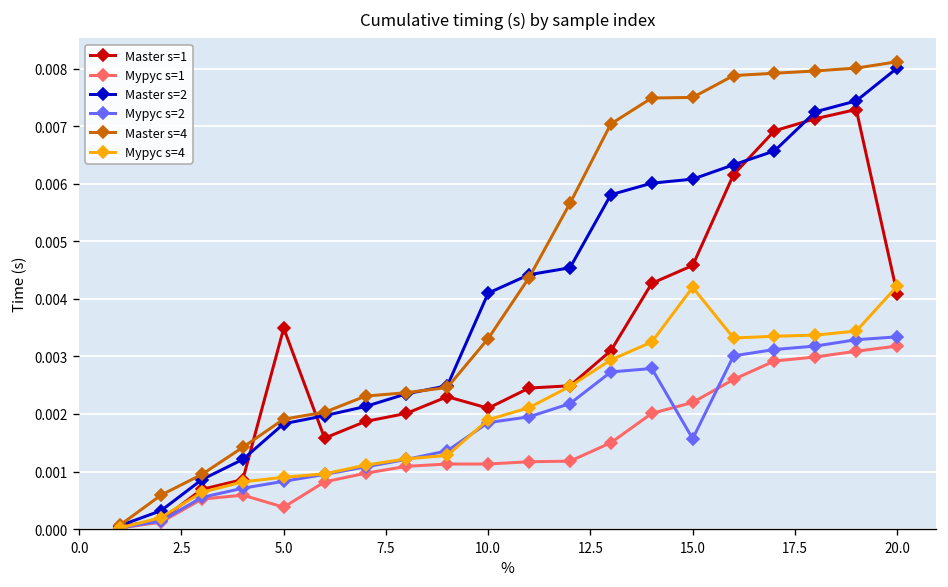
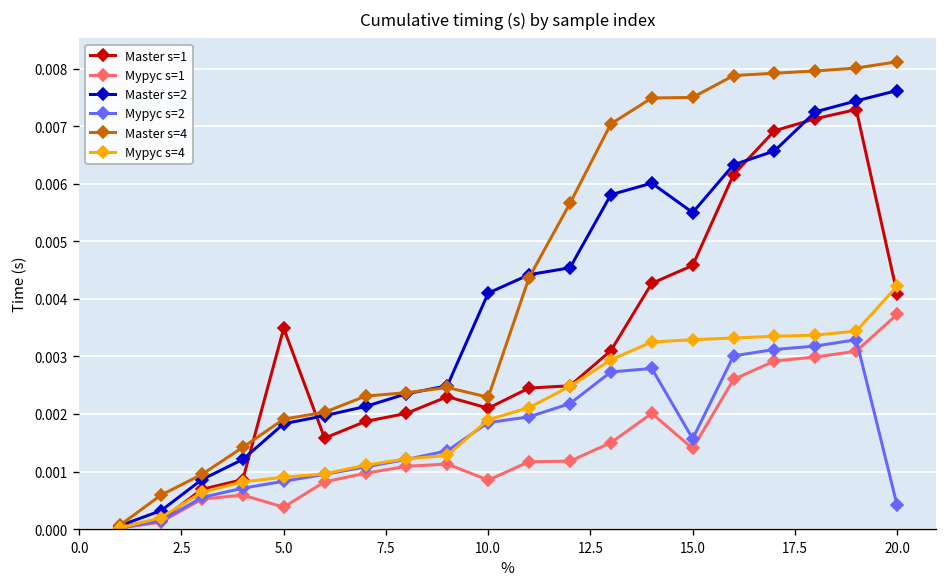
  {
    "Master s=1": {
      "5.0": 0.0035,
      "10.0": 0.0021,
      "15.0": 0.0046,
      "20.0": 0.0041
    },
    "Mypyc s=1": {
      "5.0": 0.0004,
-     "10.0": 0.0011,
-     "15.0": 0.0022,
-     "20.0": 0.0032
+     "10.0": 0.0009,
+     "15.0": 0.0014,
+     "20.0": 0.0037
    },
    "Master s=2": {
      "5.0": 0.0018,
      "10.0": 0.0041,
-     "15.0": 0.0061,
-     "20.0": 0.0080
+     "15.0": 0.0055,
+     "20.0": 0.0076
    },
    "Mypyc s=2": {
      "5.0": 0.0008,
      "15.0": 0.0016,
-     "20.0": 0.0033
+     "20.0": 0.0004
    },
    "Master s=4": {
      "5.0": 0.0019,
-     "10.0": 0.0033,
+     "10.0": 0.0023,
      "15.0": 0.0075,
      "20.0": 0.0081
    },
    "Mypyc s=4": {
      "5.0": 0.0009,
-     "15.0": 0.0042,
+     "15.0": 0.0033,
      "20.0": 0.0042
    }
  }
